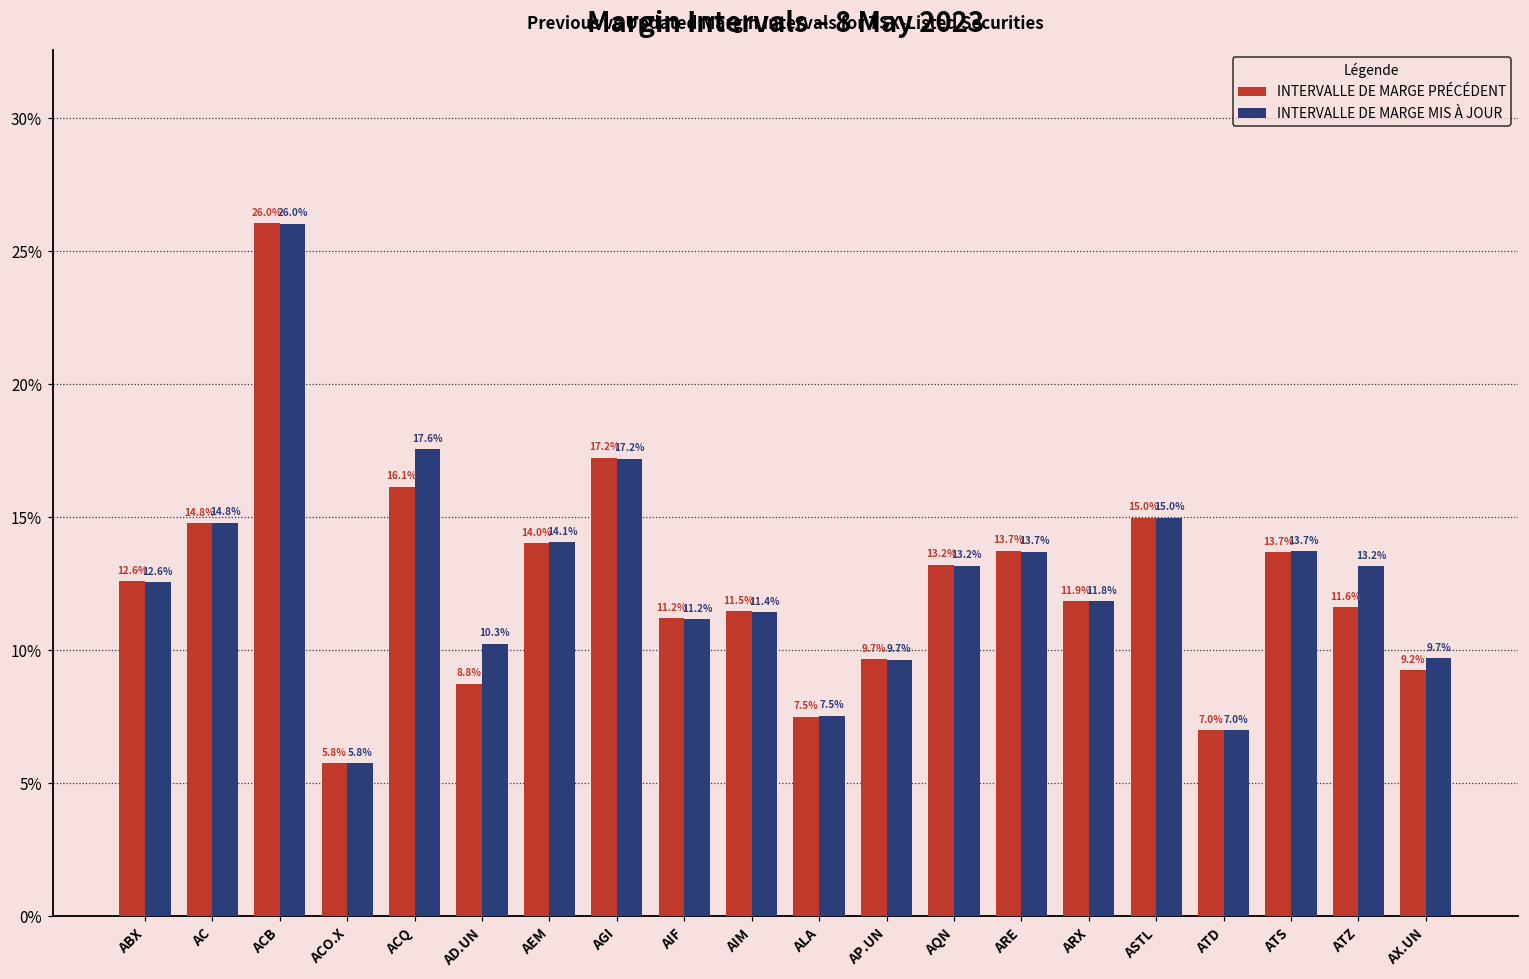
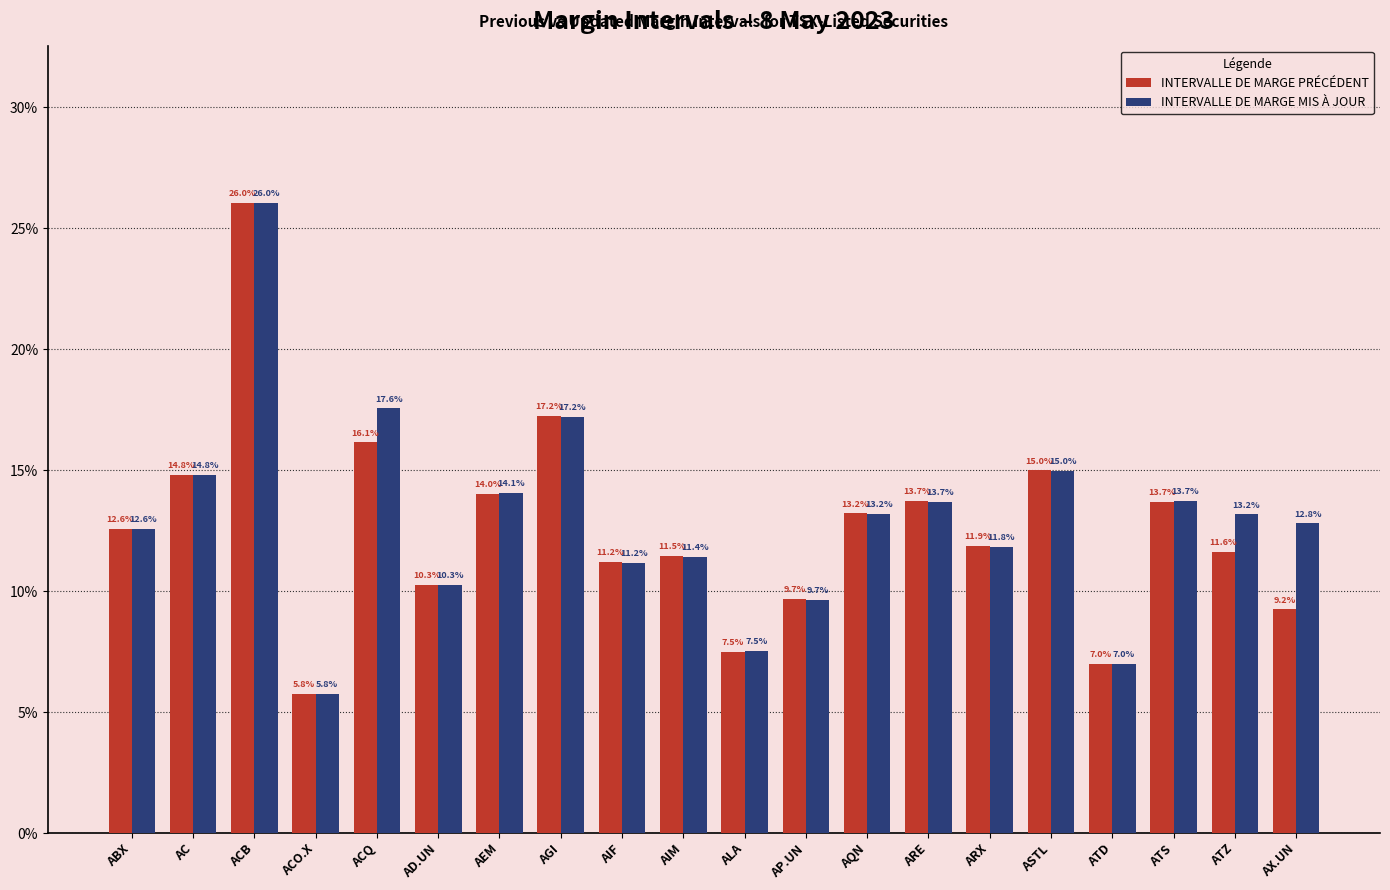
  {
    "INTERVALLE DE MARGE PRÉCÉDENT": {
      "AC": "14.8%",
      "ACO.X": "5.8%",
      "ACQ": "16.1%",
-     "AD.UN": "8.8%",
+     "AD.UN": "10.3%",
      "AEM": "14.0%",
      "AGI": "17.2%",
      "AIF": "11.2%",
      "AIM": "11.5%",
      "ALA": "7.5%",
      "AP.UN": "9.7%",
      "AQN": "13.2%",
      "ARE": "13.7%",
      "ATD": "7.0%",
      "ATZ": "11.6%",
      "AX.UN": "9.2%"
    },
    "INTERVALLE DE MARGE MIS À JOUR": {
      "AC": "14.8%",
      "ACO.X": "5.8%",
      "ACQ": "17.6%",
      "AEM": "14.1%",
      "AGI": "17.2%",
      "AIF": "11.2%",
      "AIM": "11.4%",
      "ALA": "7.5%",
      "AP.UN": "9.7%",
      "AQN": "13.2%",
      "ARE": "13.7%",
      "ATD": "7.0%",
      "ATZ": "13.2%",
-     "AX.UN": "9.7%"
+     "AX.UN": "12.8%"
    }
  }
